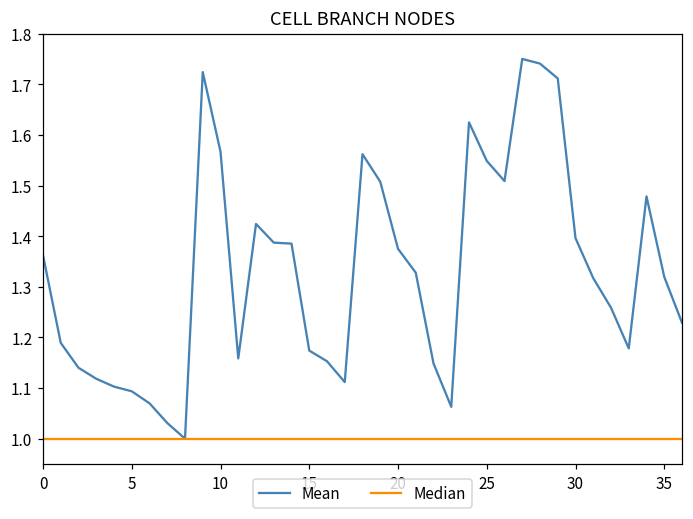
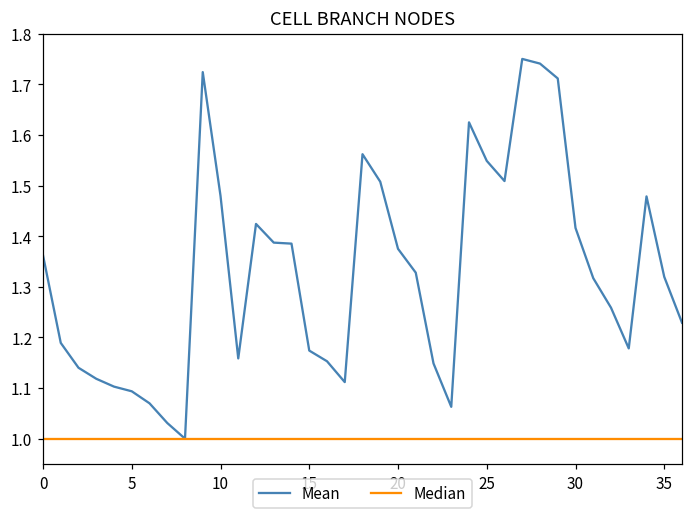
  {
    "Mean": {
      "0": 1.36,
      "5": 1.09,
-     "10": 1.57,
+     "10": 1.48,
      "15": 1.17,
      "20": 1.38,
      "25": 1.55,
-     "30": 1.40,
+     "30": 1.42,
      "35": 1.32
    },
    "Median": {
      "0": 1.00,
      "5": 1.00,
      "10": 1.00,
      "15": 1.00,
      "20": 1.00,
      "25": 1.00,
      "30": 1.00,
      "35": 1.00
    }
  }
